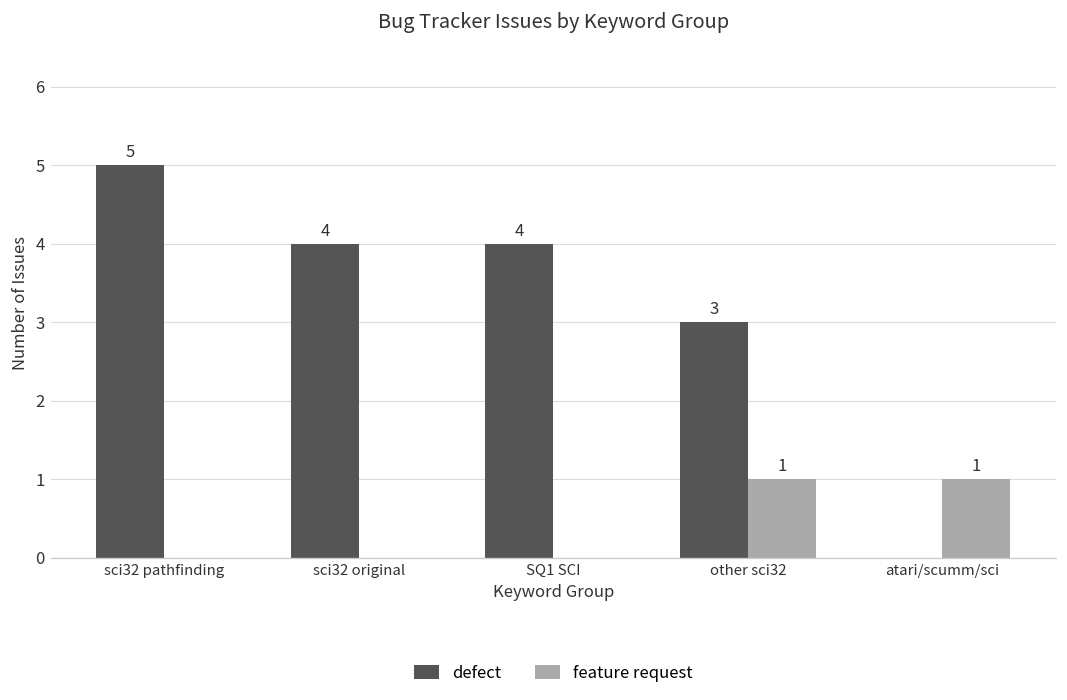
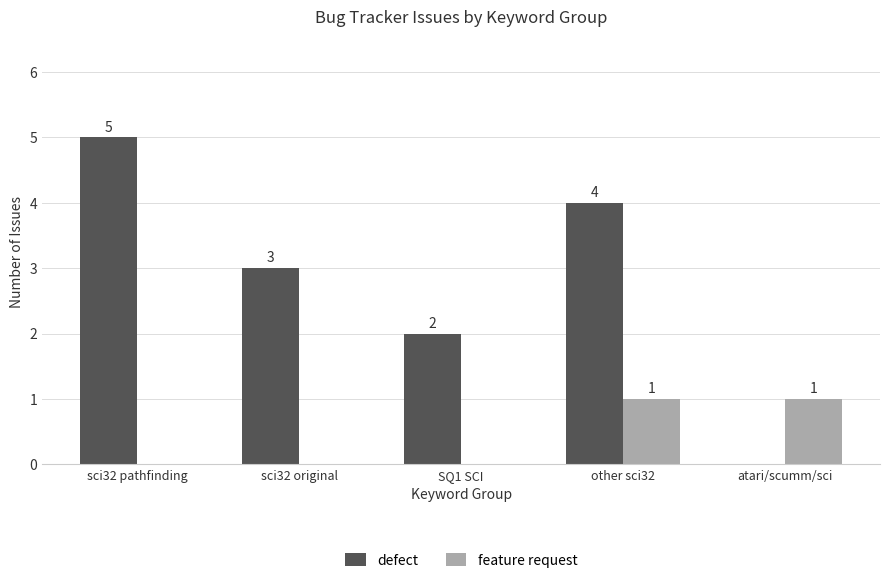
  {
    "defect": {
      "sci32 pathfinding": 5,
-     "sci32 original": 4,
-     "SQ1 SCI": 4,
-     "other sci32": 3
+     "sci32 original": 3,
+     "SQ1 SCI": 2,
+     "other sci32": 4
    },
    "feature request": {
      "other sci32": 1,
      "atari/scumm/sci": 1
    }
  }
